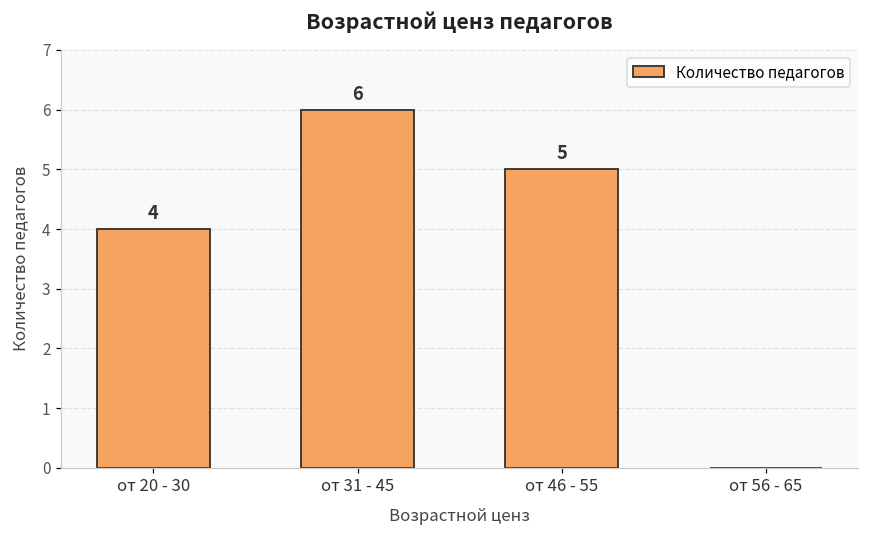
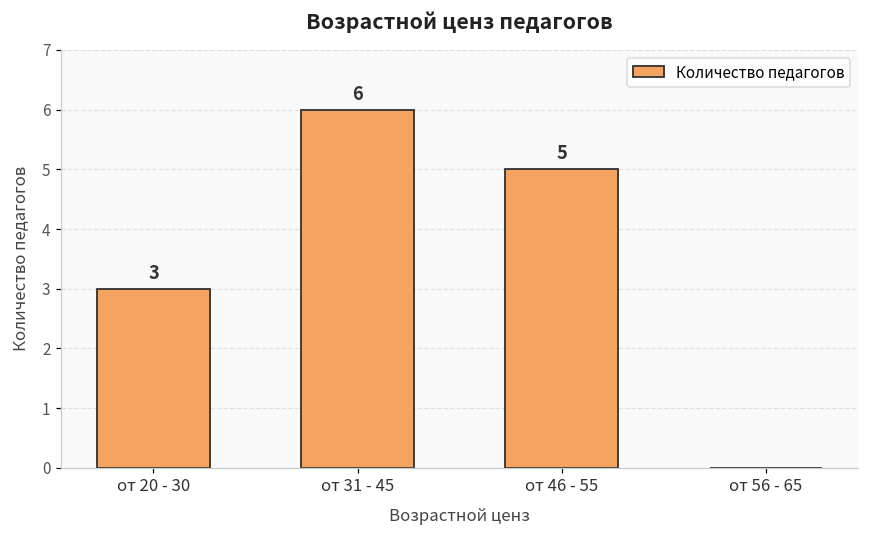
  {
-   "от 20 - 30": 4,
+   "от 20 - 30": 3,
    "от 31 - 45": 6,
    "от 46 - 55": 5
  }
